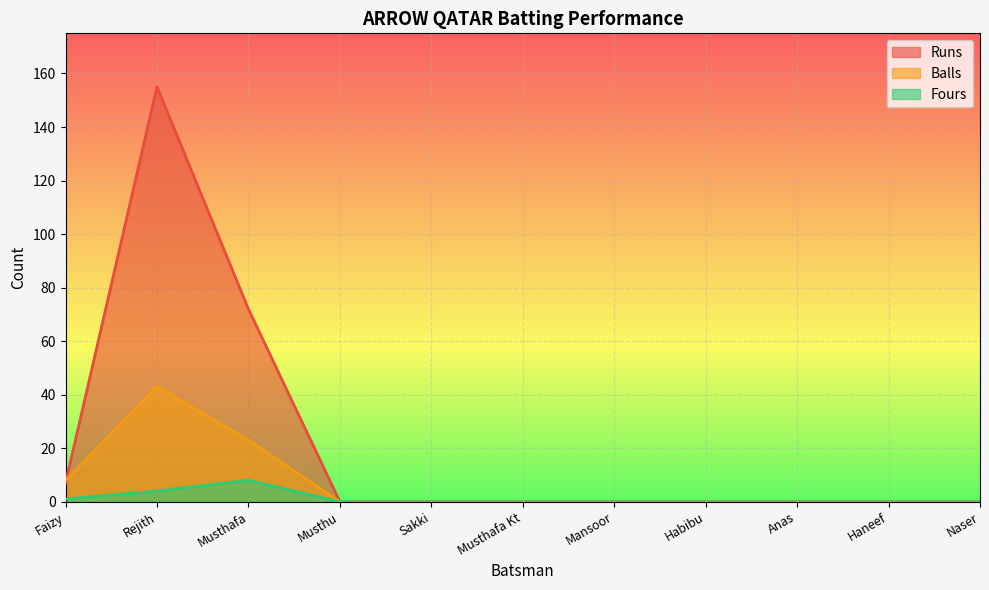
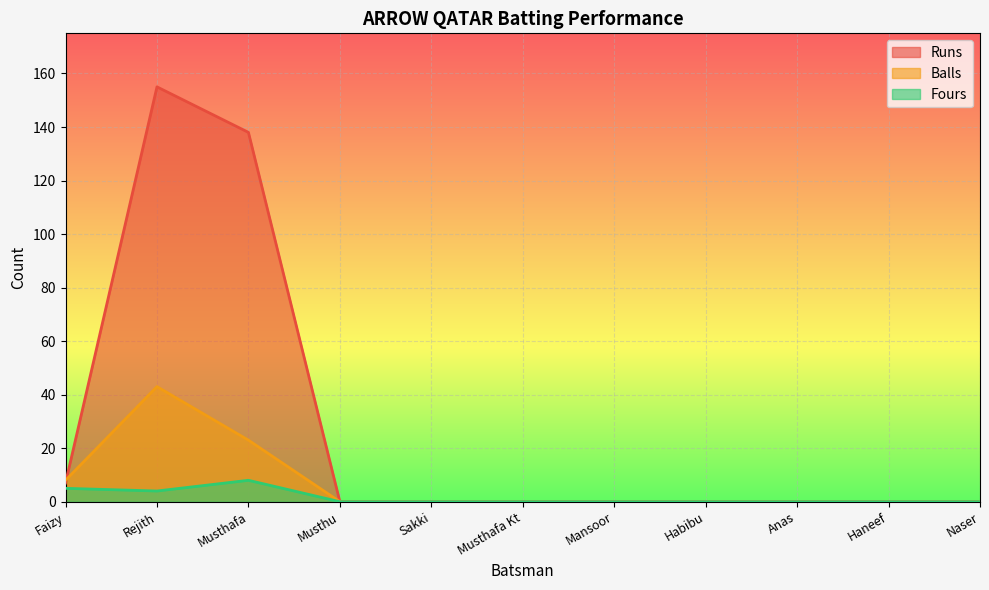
  {
    "Runs": {
      "Faizy": 7,
      "Rejith": 155,
-     "Musthafa": 72
+     "Musthafa": 138
    },
    "Balls": {
      "Faizy": 8,
      "Rejith": 43,
      "Musthafa": 23
    },
    "Fours": {
-     "Faizy": 1,
+     "Faizy": 5,
      "Rejith": 4,
      "Musthafa": 8
    }
  }
